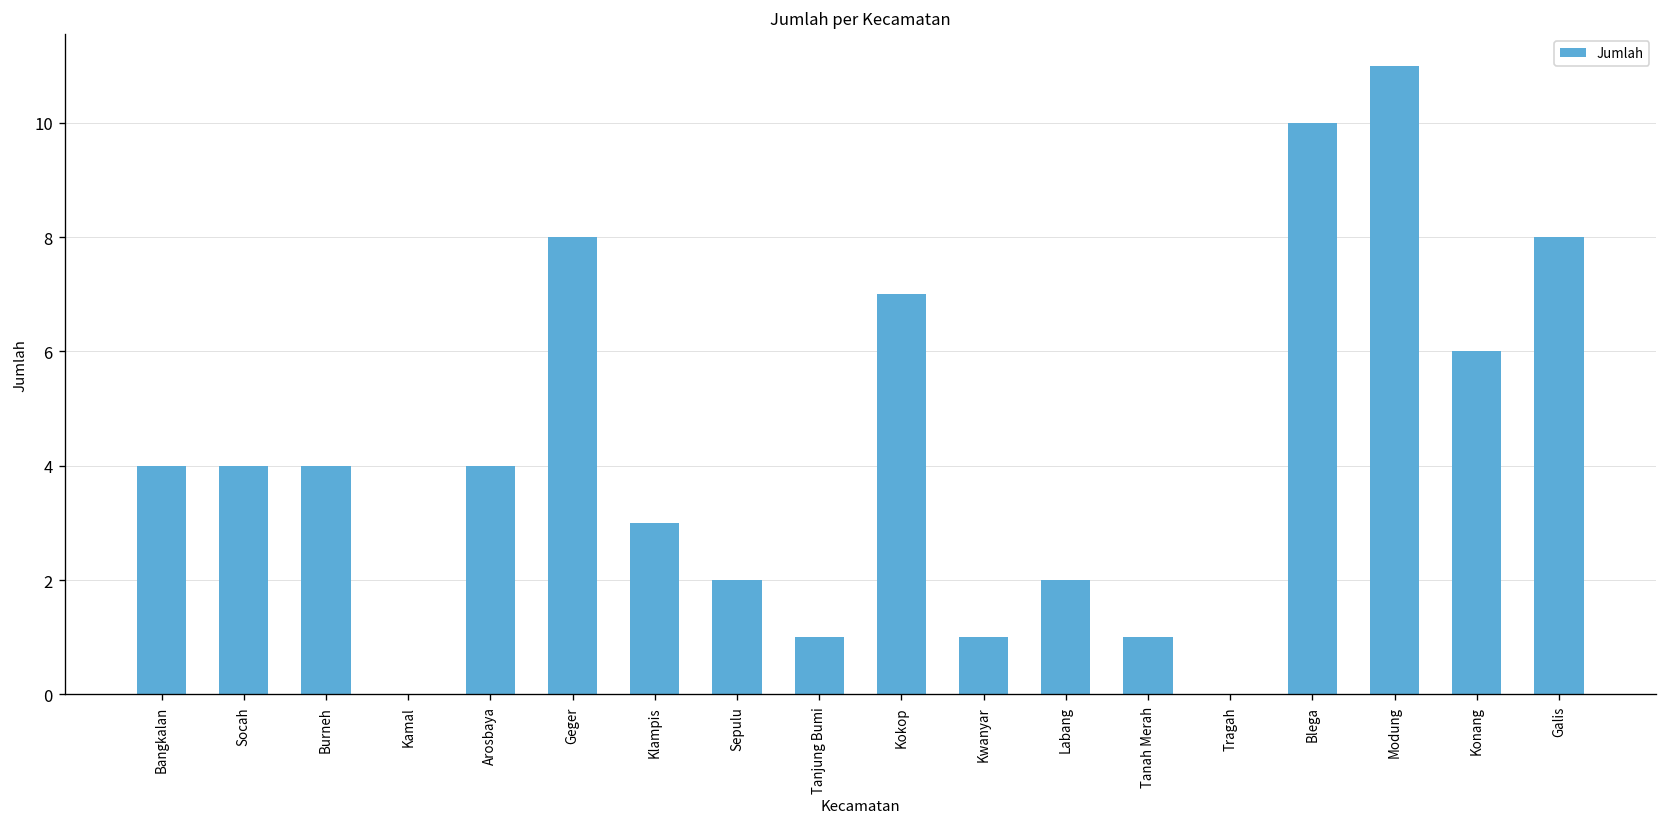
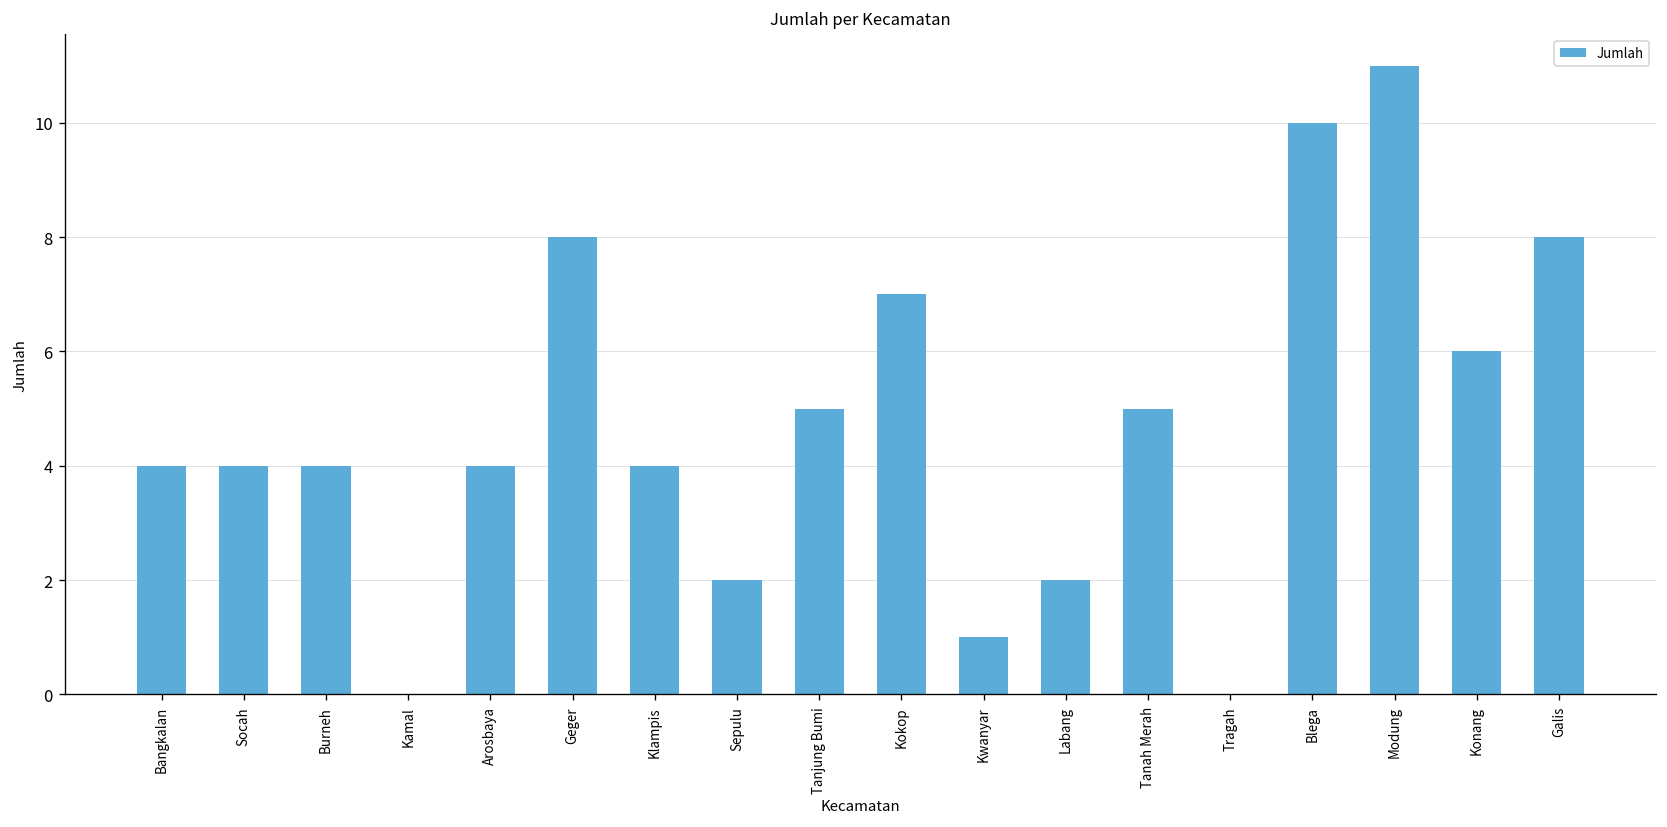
  {
    "Bangkalan": 4,
    "Socah": 4,
    "Burneh": 4,
    "Kamal": 0,
    "Arosbaya": 4,
    "Geger": 8,
-   "Klampis": 3,
+   "Klampis": 4,
    "Sepulu": 2,
-   "Tanjung Bumi": 1,
+   "Tanjung Bumi": 5,
    "Kokop": 7,
    "Kwanyar": 1,
    "Labang": 2,
-   "Tanah Merah": 1,
+   "Tanah Merah": 5,
    "Tragah": 0,
    "Blega": 10,
    "Modung": 11,
    "Konang": 6,
    "Galis": 8
  }
